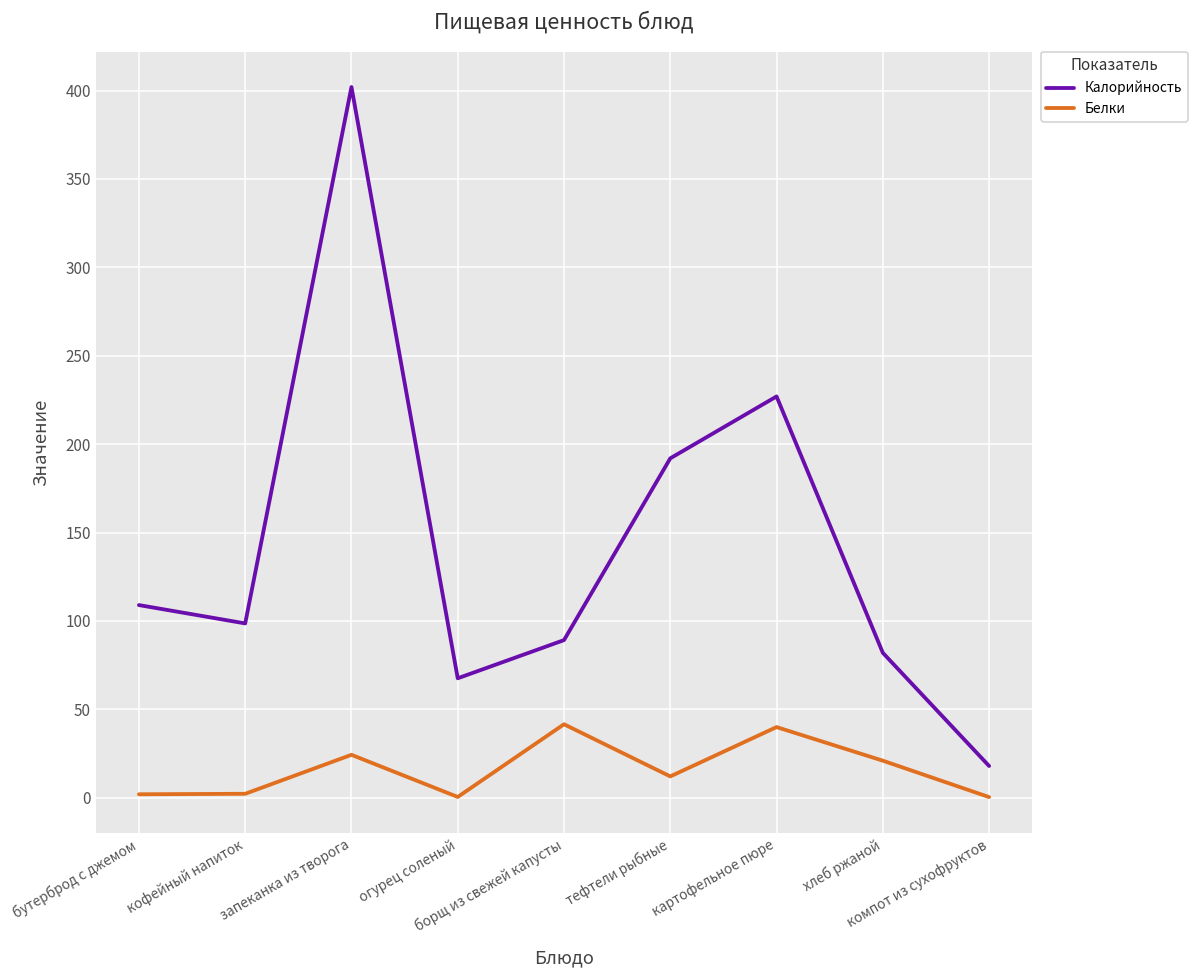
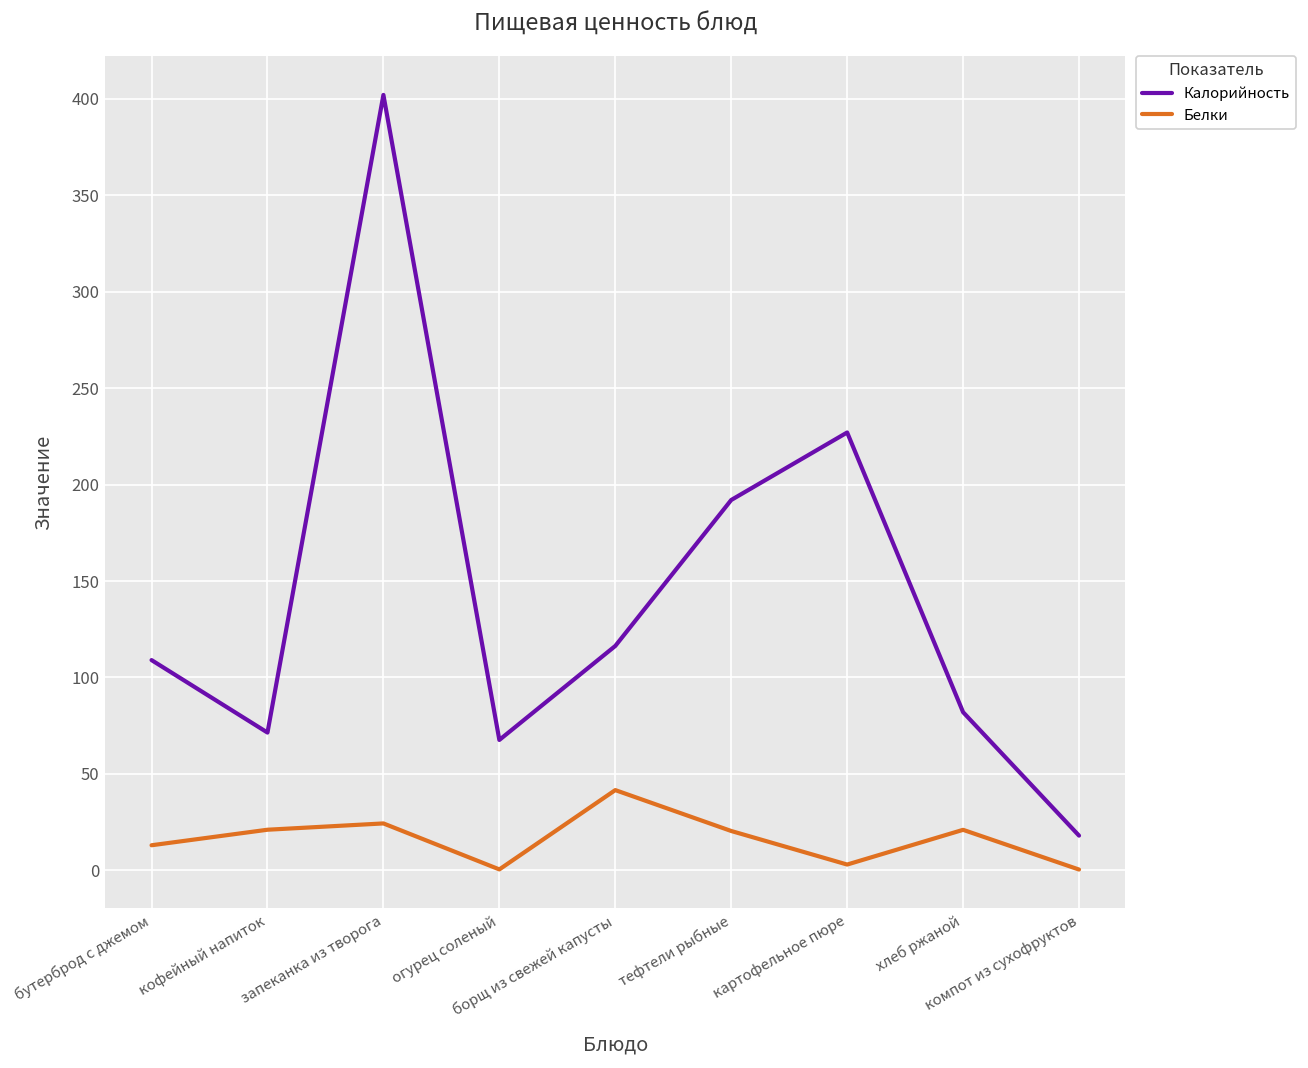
  {
    "Калорийность": {
      "бутерброд с джемом": 109,
-     "кофейный напиток": 99,
+     "кофейный напиток": 71,
      "запеканка из творога": 402,
      "огурец соленый": 68,
-     "борщ из свежей капусты": 89,
+     "борщ из свежей капусты": 116,
      "тефтели рыбные": 192,
      "картофельное пюре": 227,
      "хлеб ржаной": 82,
      "компот из сухофруктов": 18
    },
    "Белки": {
-     "бутерброд с джемом": 2,
-     "кофейный напиток": 2,
+     "бутерброд с джемом": 13,
+     "кофейный напиток": 21,
      "запеканка из творога": 24,
      "огурец соленый": 0,
      "борщ из свежей капусты": 42,
-     "тефтели рыбные": 12,
-     "картофельное пюре": 40,
+     "тефтели рыбные": 20,
+     "картофельное пюре": 3,
      "хлеб ржаной": 21,
      "компот из сухофруктов": 0
    }
  }
